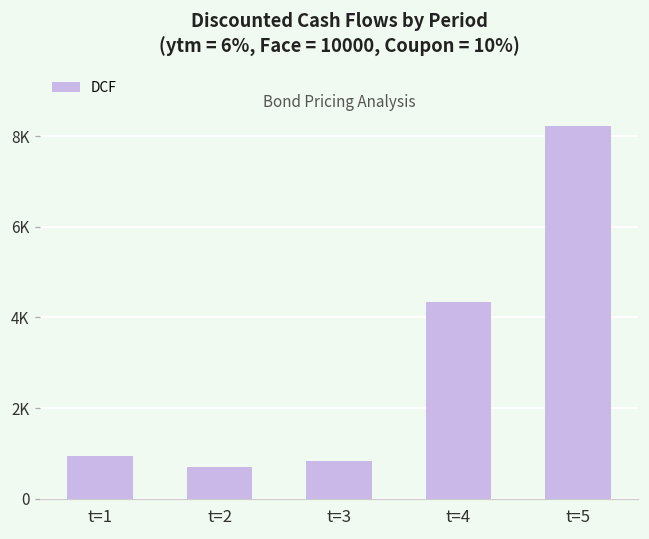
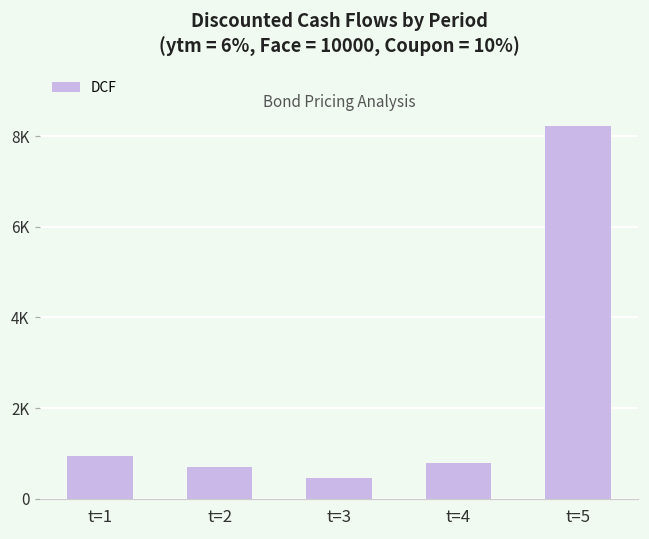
  {
    "t=1": 900,
    "t=2": 700,
-   "t=3": 800,
-   "t=4": 4400,
+   "t=3": 500,
+   "t=4": 800,
    "t=5": 8200
  }
